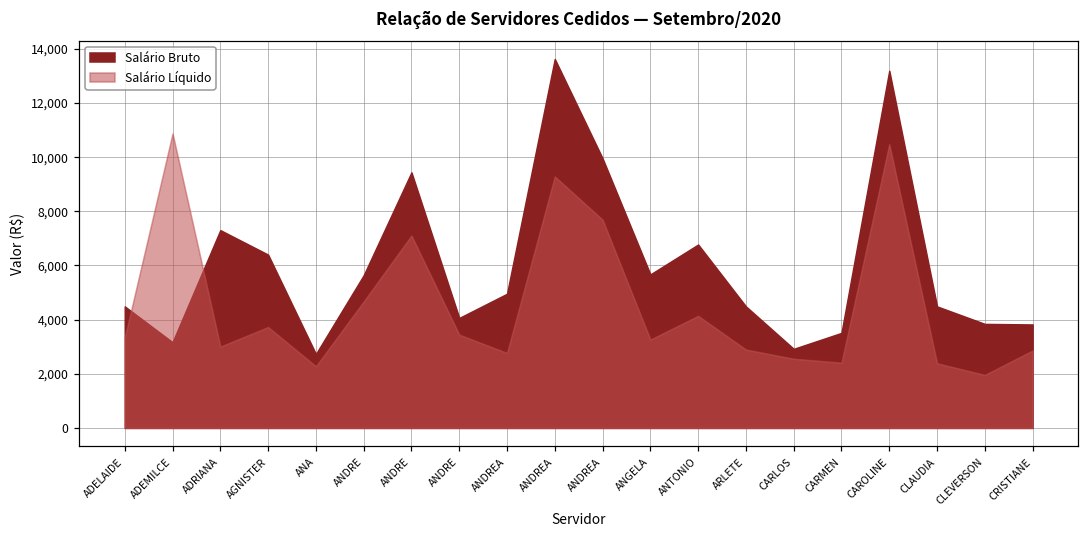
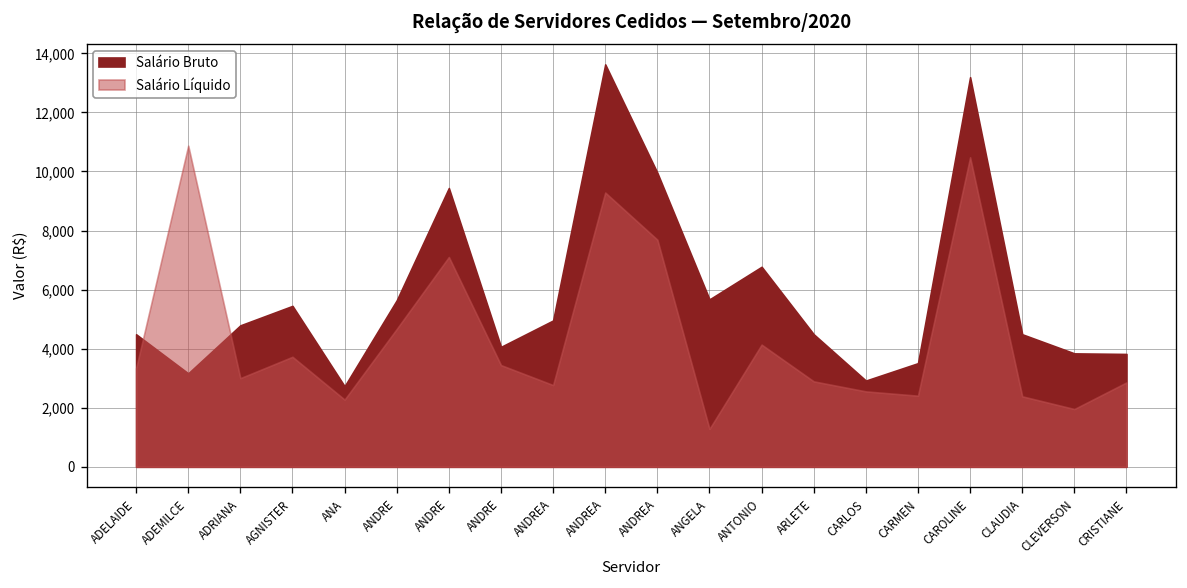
  {
    "Salário Bruto": {
      "ADELAIDE": "4,500",
      "ADEMILCE": "3,200",
-     "ADRIANA": "7,300",
-     "AGNISTER": "6,400",
+     "ADRIANA": "4,800",
+     "AGNISTER": "5,400",
      "ANA": "2,700",
      "ANGELA": "5,700",
      "ANTONIO": "6,800",
      "ARLETE": "4,500",
      "CARLOS": "2,900",
      "CARMEN": "3,500",
      "CAROLINE": "13,200",
      "CLAUDIA": "4,500",
      "CLEVERSON": "3,800",
      "CRISTIANE": "3,800"
    },
    "Salário Líquido": {
      "ADELAIDE": "3,300",
      "ADEMILCE": "10,900",
      "ADRIANA": "3,000",
      "AGNISTER": "3,700",
      "ANA": "2,300",
-     "ANGELA": "3,300",
+     "ANGELA": "1,300",
      "ANTONIO": "4,100",
      "ARLETE": "2,900",
      "CARLOS": "2,600",
      "CARMEN": "2,400",
      "CAROLINE": "10,500",
      "CLAUDIA": "2,400",
      "CLEVERSON": "2,000",
      "CRISTIANE": "2,900"
    }
  }
